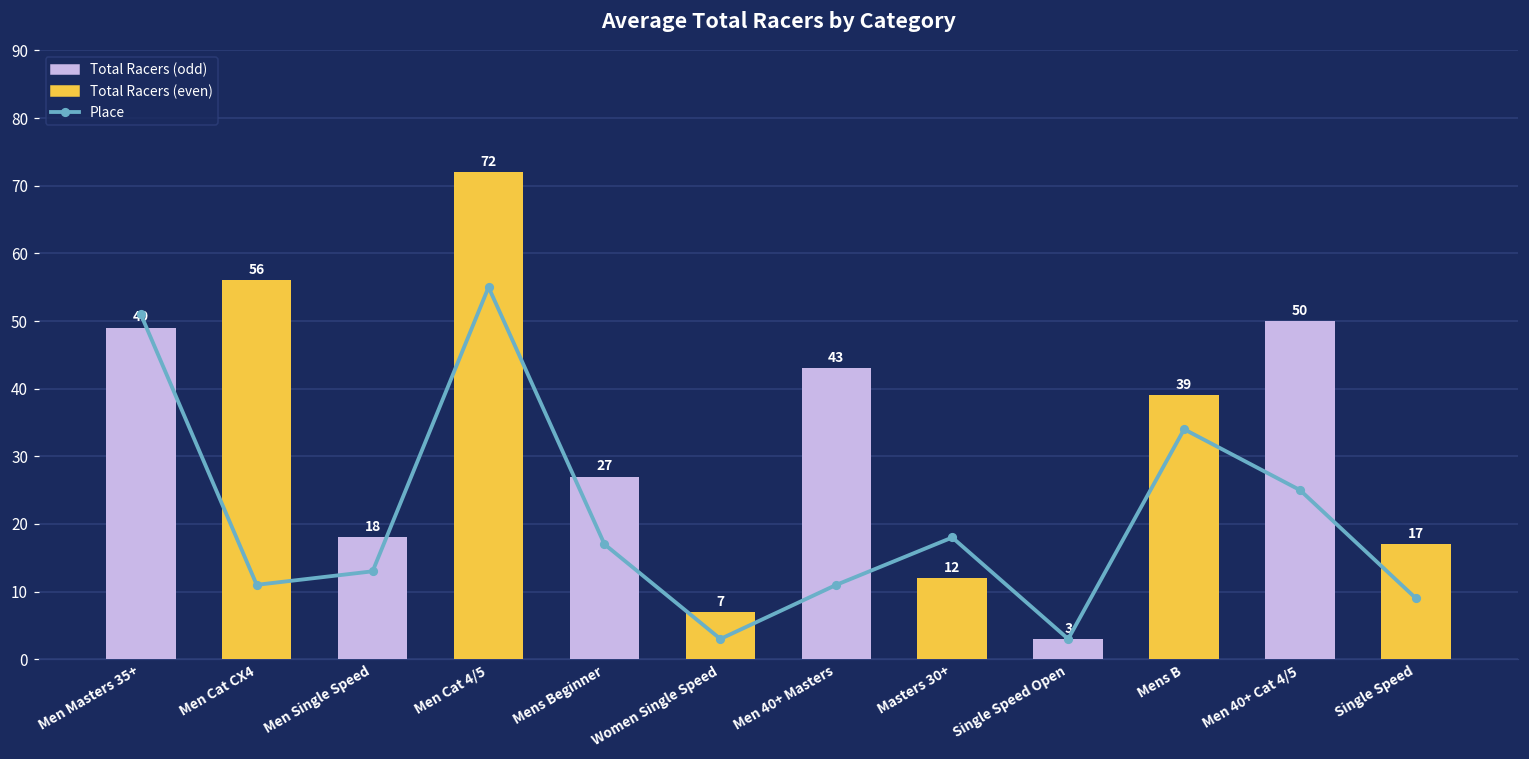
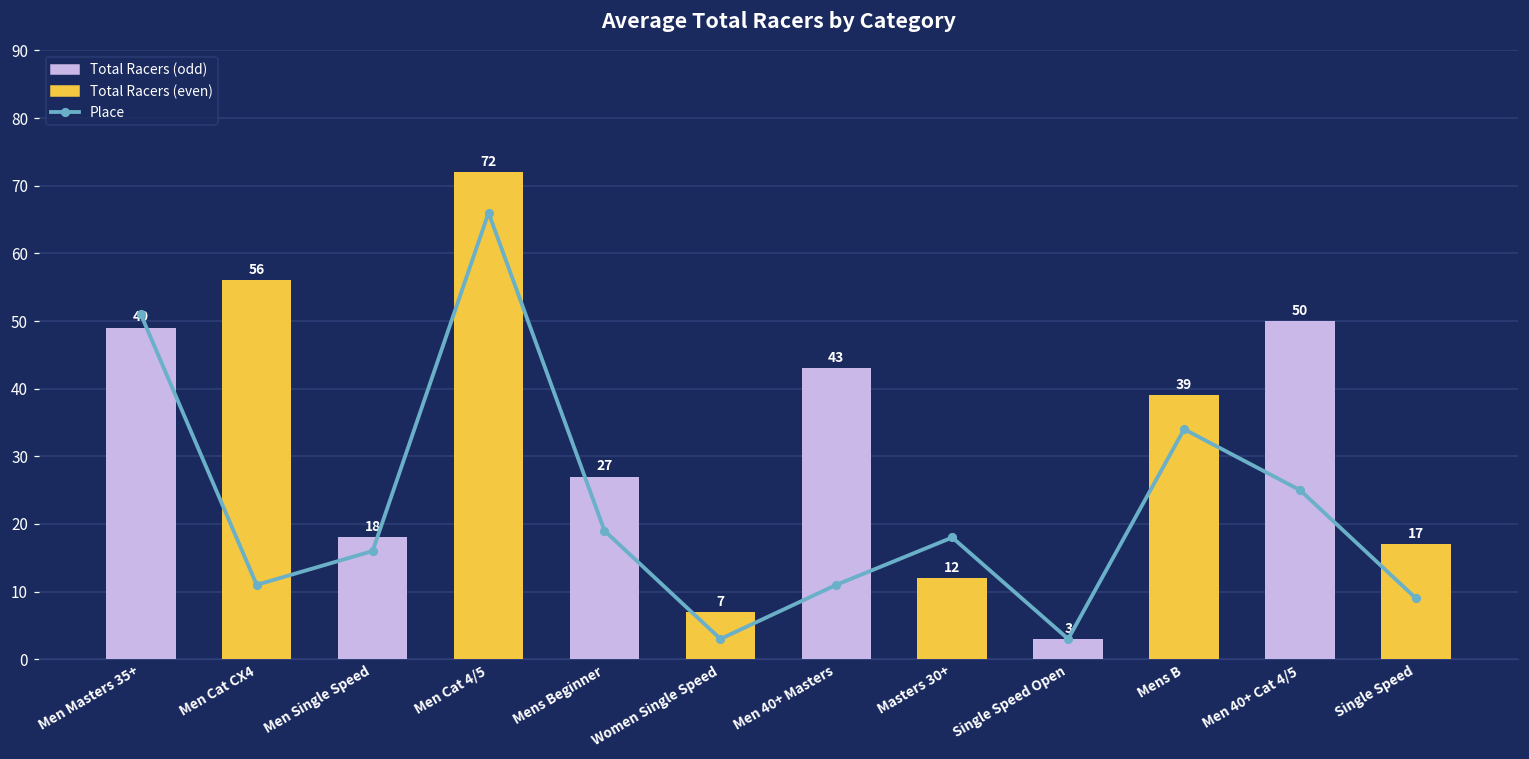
  {
    "Place": {
      "Men Cat CX4": 11,
-     "Men Single Speed": 13,
-     "Men Cat 4/5": 55,
-     "Mens Beginner": 17,
+     "Men Single Speed": 16,
+     "Men Cat 4/5": 66,
+     "Mens Beginner": 19,
      "Women Single Speed": 3,
      "Men 40+ Masters": 11,
      "Masters 30+": 18,
      "Mens B": 34,
      "Men 40+ Cat 4/5": 25,
      "Single Speed": 9
    }
  }
